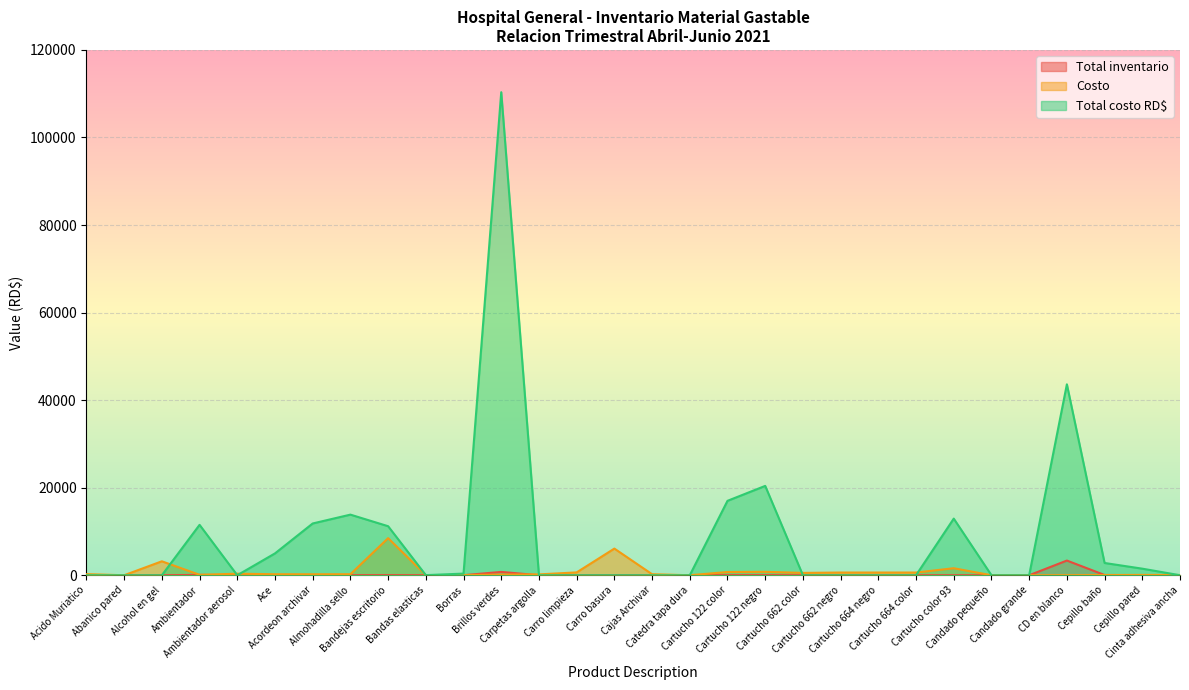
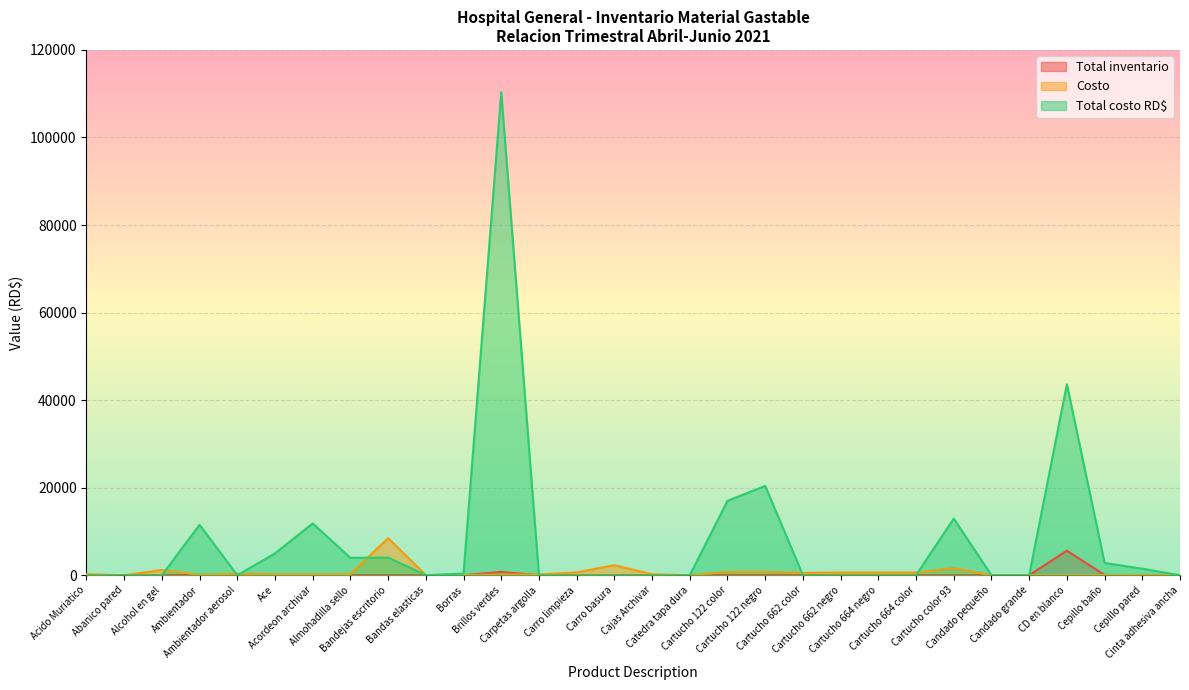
  {
    "Total inventario": {
      "Bandejas escritorio": 0,
      "Brillos verdes": 1000,
      "Cartucho 122 color": 0,
      "Cartucho 122 negro": 0,
      "Cartucho color 93": 0,
-     "CD en blanco": 3000
+     "CD en blanco": 6000
    },
    "Costo": {
-     "Alcohol en gel": 3000,
+     "Alcohol en gel": 1000,
      "Bandejas escritorio": 8000,
      "Brillos verdes": 0,
      "Carro limpieza": 1000,
-     "Carro basura": 6000,
+     "Carro basura": 2000,
      "Cartucho 122 color": 1000,
      "Cartucho 122 negro": 1000,
      "Cartucho 662 negro": 1000,
      "Cartucho 664 negro": 1000,
      "Cartucho 664 color": 1000,
      "Cartucho color 93": 2000,
      "CD en blanco": 0
    },
    "Total costo RD$": {
      "Ambientador": 12000,
      "Ace": 5000,
      "Acordeon archivar": 12000,
-     "Almohadilla sello": 14000,
-     "Bandejas escritorio": 11000,
+     "Almohadilla sello": 4000,
+     "Bandejas escritorio": 4000,
      "Brillos verdes": 110000,
      "Cartucho 122 color": 17000,
      "Cartucho 122 negro": 20000,
      "Cartucho color 93": 13000,
      "CD en blanco": 44000,
      "Cepillo baño": 3000,
      "Cepillo pared": 2000
    }
  }
